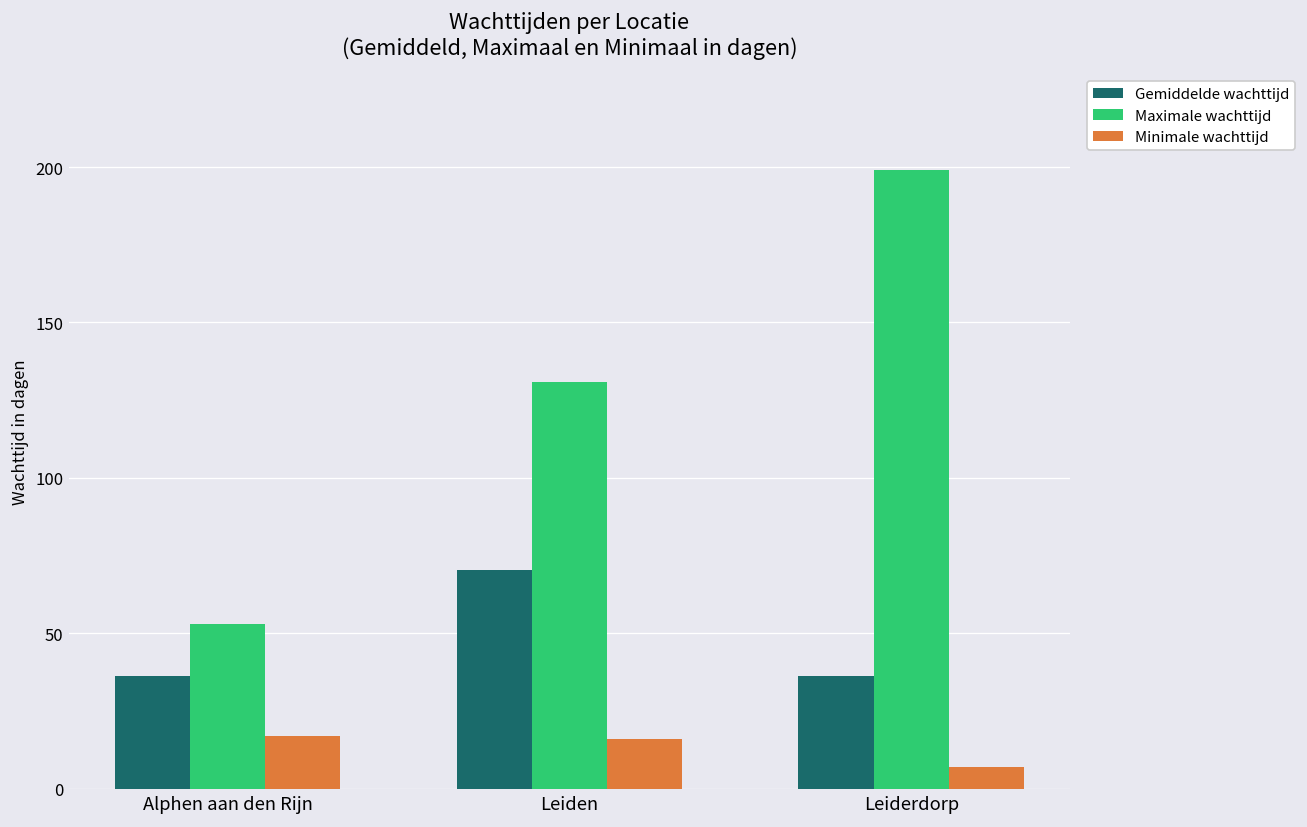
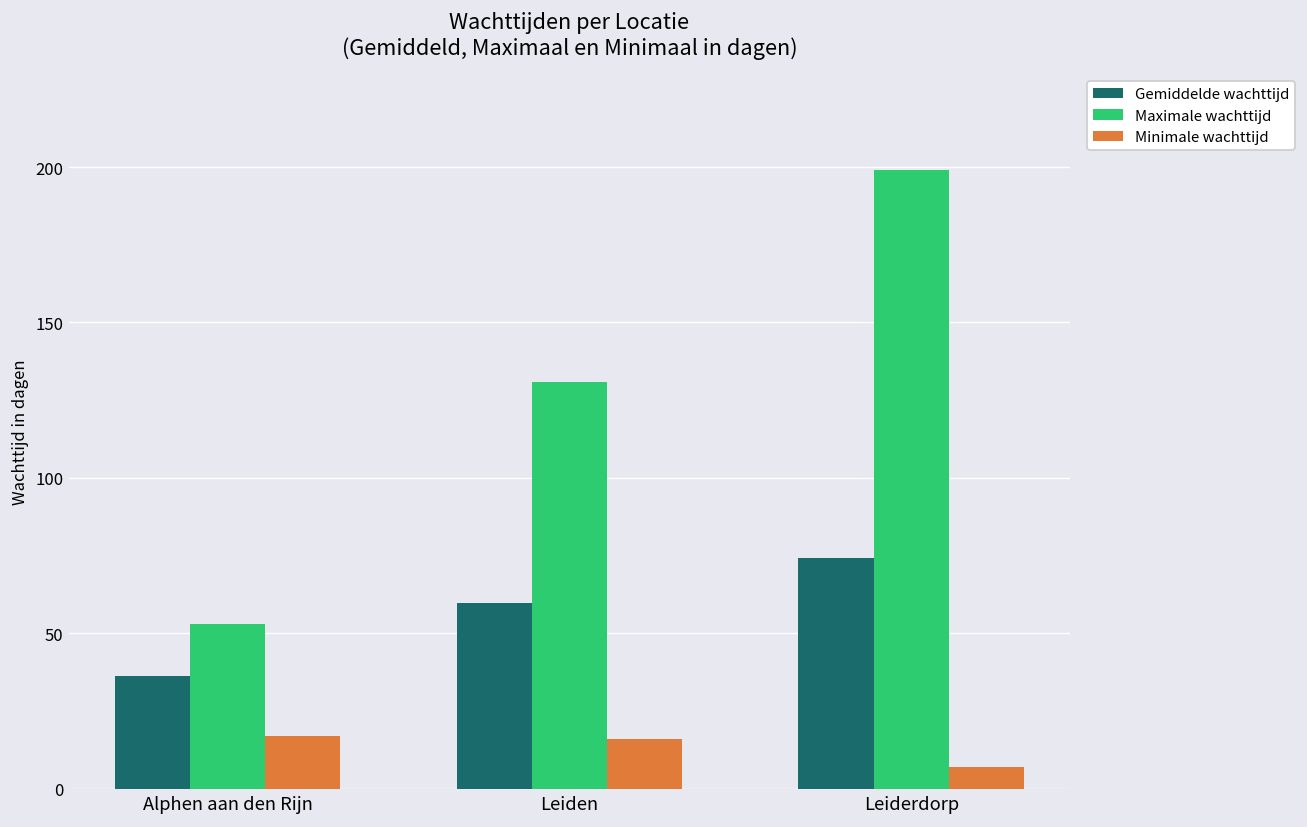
  {
    "Gemiddelde wachttijd": {
      "Alphen aan den Rijn": 36,
-     "Leiden": 70,
-     "Leiderdorp": 36
+     "Leiden": 60,
+     "Leiderdorp": 74
    },
    "Maximale wachttijd": {
      "Alphen aan den Rijn": 53,
      "Leiden": 131,
      "Leiderdorp": 199
    },
    "Minimale wachttijd": {
      "Alphen aan den Rijn": 17,
      "Leiden": 16,
      "Leiderdorp": 7
    }
  }
